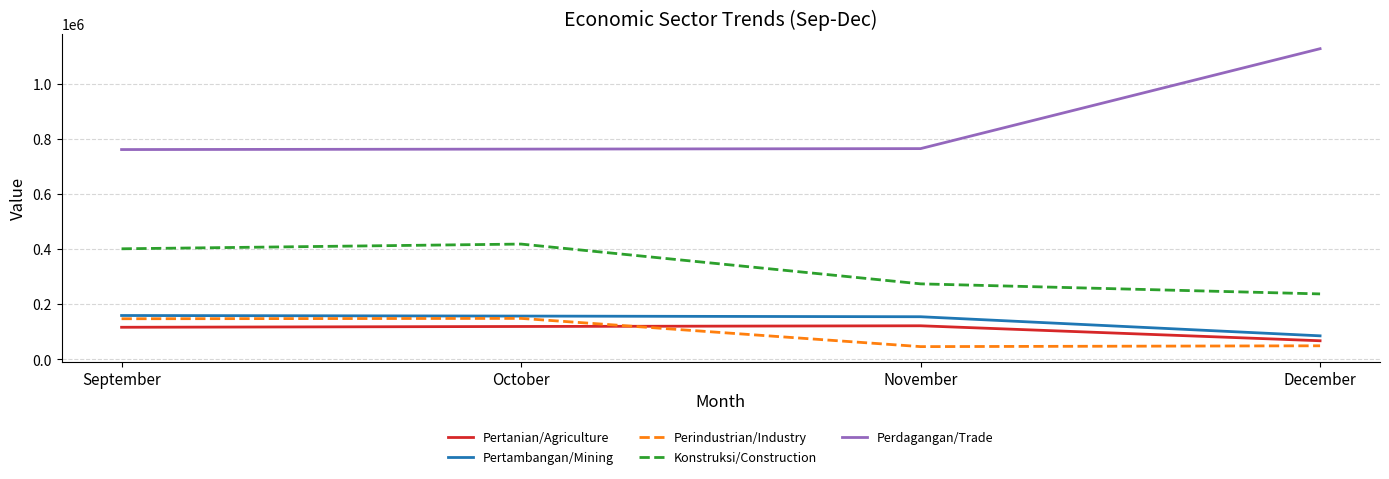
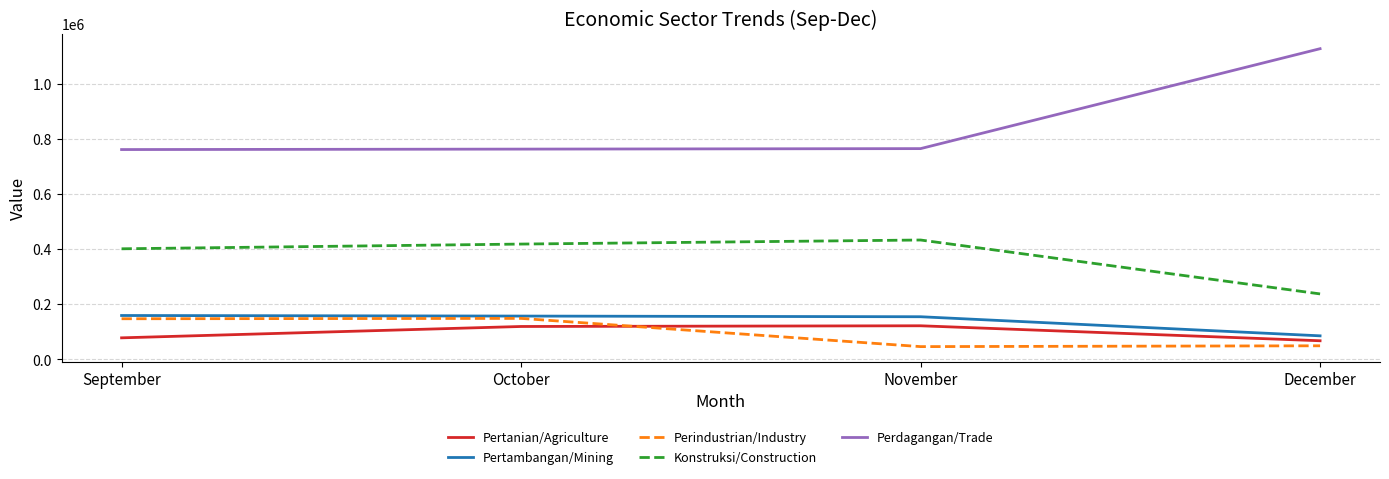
  {
    "Pertanian/Agriculture": {
-     "September": 120000,
+     "September": 80000,
      "October": 120000,
      "November": 120000,
      "December": 70000
    },
    "Pertambangan/Mining": {
      "September": 160000,
      "November": 150000,
      "December": 90000
    },
    "Perindustrian/Industry": {
      "September": 150000,
      "November": 50000,
      "December": 50000
    },
    "Konstruksi/Construction": {
      "September": 400000,
      "October": 420000,
-     "November": 270000,
+     "November": 430000,
      "December": 240000
    },
    "Perdagangan/Trade": {
      "September": 760000,
      "October": 760000,
      "November": 760000,
      "December": 1130000
    }
  }
